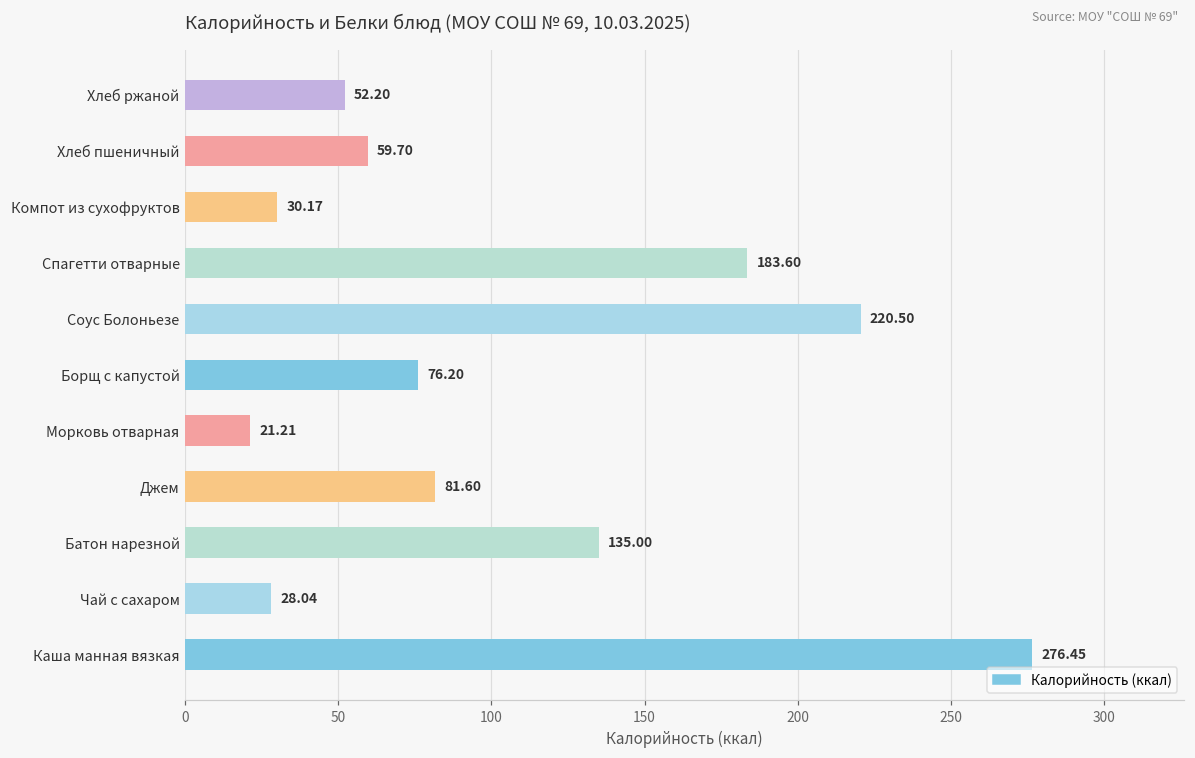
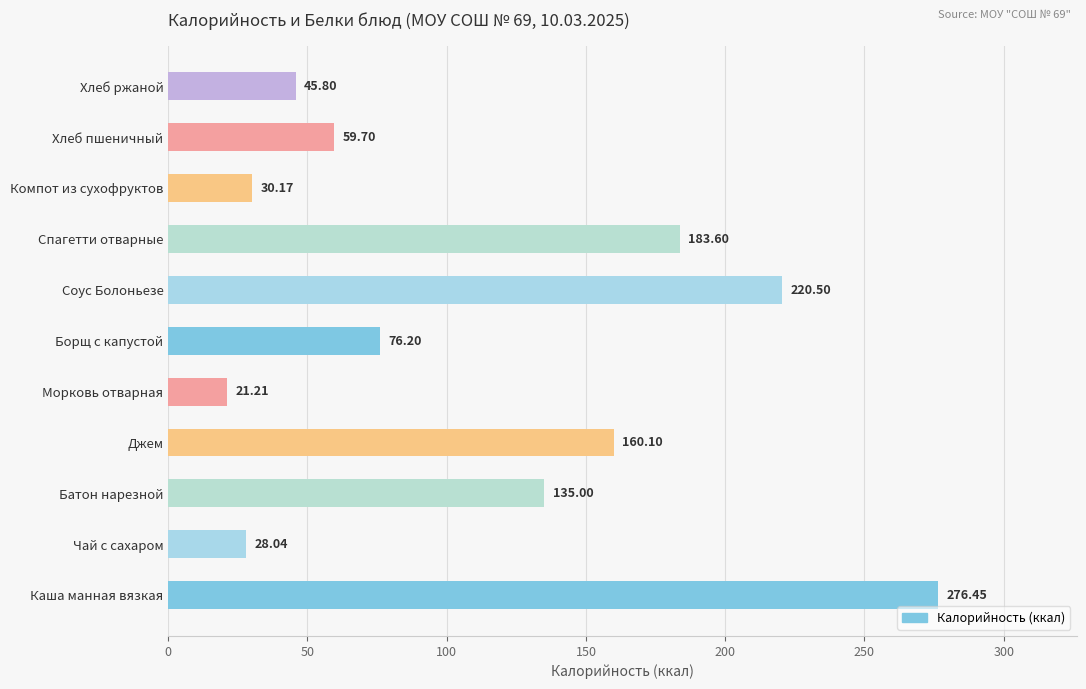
  {
-   "Хлеб ржаной": 52.20,
+   "Хлеб ржаной": 45.80,
    "Хлеб пшеничный": 59.70,
    "Компот из сухофруктов": 30.17,
    "Спагетти отварные": 183.60,
    "Соус Болоньезе": 220.50,
    "Борщ с капустой": 76.20,
    "Морковь отварная": 21.21,
-   "Джем": 81.60,
+   "Джем": 160.10,
    "Батон нарезной": 135.00,
    "Чай с сахаром": 28.04,
    "Каша манная вязкая": 276.45
  }
